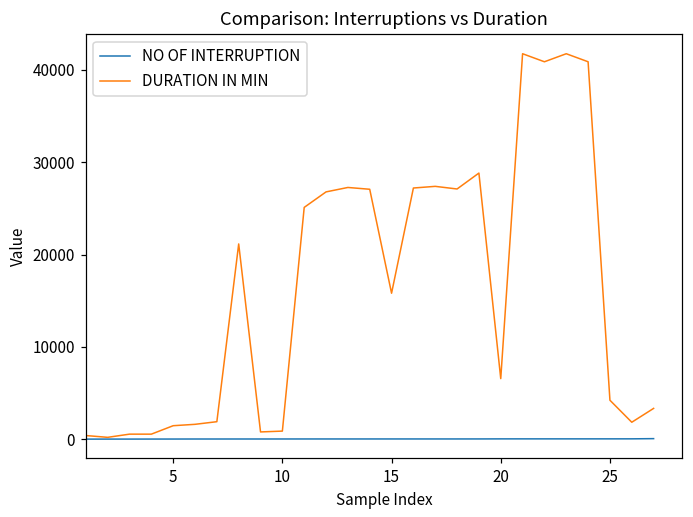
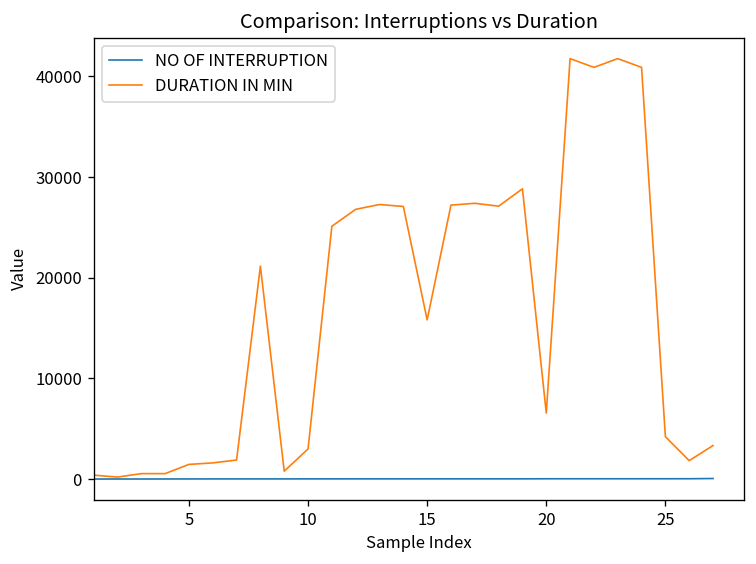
  {
    "NO OF INTERRUPTION": {
      "5": 0,
      "10": 0,
      "15": 0,
      "20": 0,
      "25": 0
    },
    "DURATION IN MIN": {
      "5": 1000,
-     "10": 1000,
+     "10": 3000,
      "15": 16000,
      "20": 7000,
      "25": 4000
    }
  }
